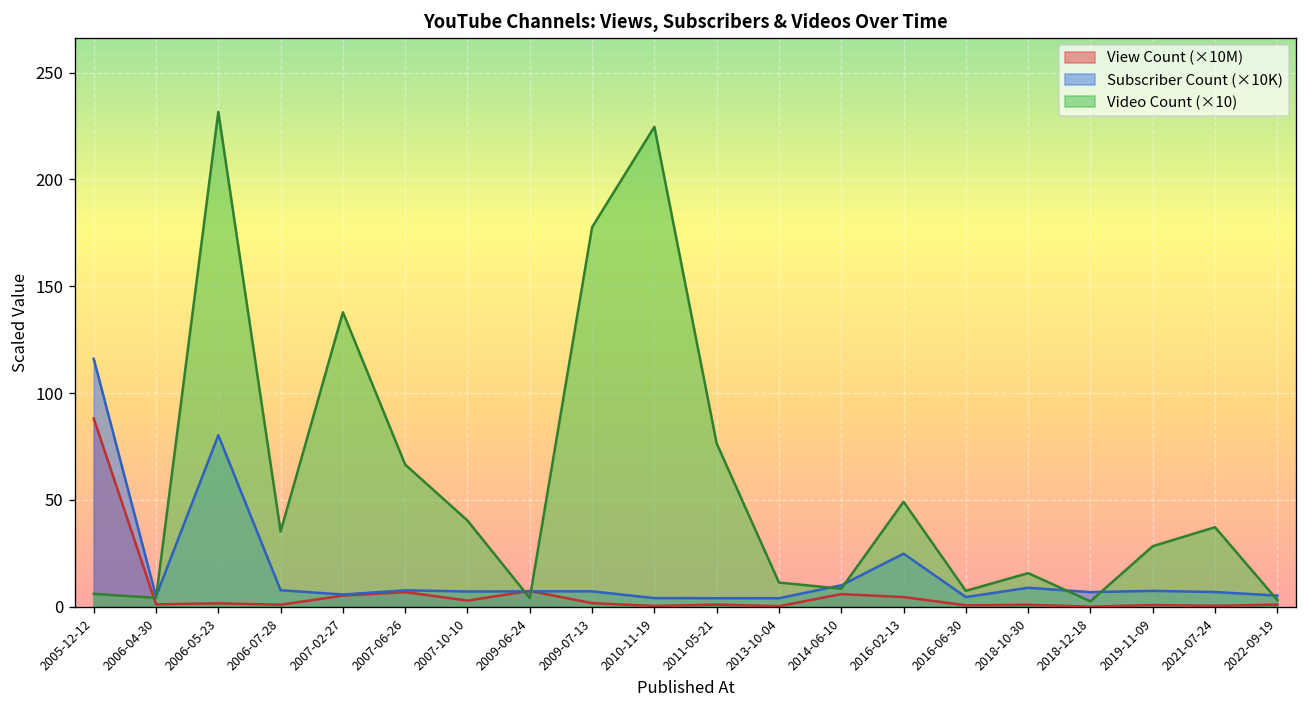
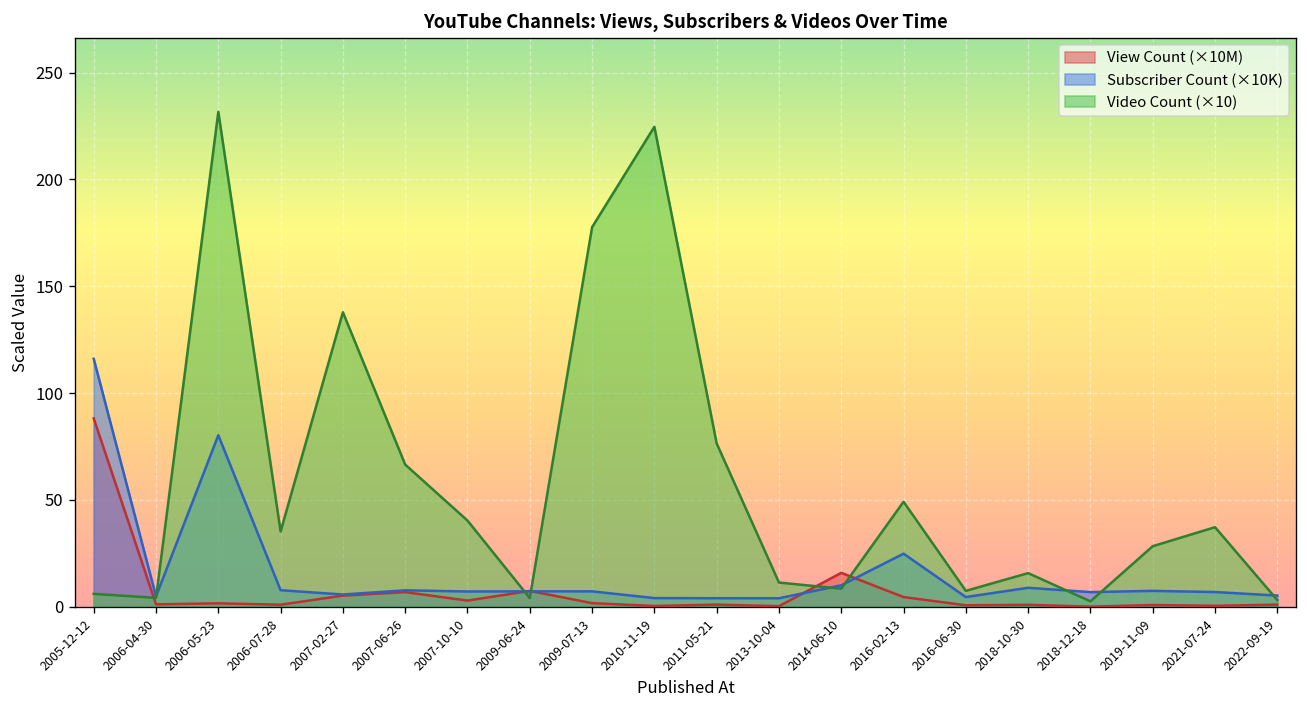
  {
    "View Count (×10M)": {
      "2005-12-12": 88,
      "2006-04-30": 1,
      "2006-05-23": 2,
      "2006-07-28": 1,
      "2007-10-10": 3,
      "2009-07-13": 2,
      "2010-11-19": 0,
      "2011-05-21": 1,
      "2013-10-04": 0,
-     "2014-06-10": 6,
+     "2014-06-10": 16,
      "2016-02-13": 4,
      "2016-06-30": 1,
      "2018-10-30": 1,
      "2018-12-18": 0,
      "2019-11-09": 1,
      "2021-07-24": 0,
      "2022-09-19": 1
    },
    "Subscriber Count (×10K)": {
      "2005-12-12": 116,
      "2006-05-23": 80,
      "2006-07-28": 8,
      "2007-10-10": 7,
      "2009-07-13": 7,
      "2010-11-19": 4,
      "2011-05-21": 4,
      "2013-10-04": 4,
      "2014-06-10": 10,
      "2016-02-13": 25,
      "2016-06-30": 5,
      "2018-10-30": 9,
      "2018-12-18": 7,
      "2019-11-09": 7,
      "2021-07-24": 7,
      "2022-09-19": 5
    },
    "Video Count (×10)": {
      "2005-12-12": 6,
      "2006-05-23": 232,
      "2006-07-28": 35,
      "2007-02-27": 138,
      "2007-06-26": 67,
      "2007-10-10": 40,
      "2009-06-24": 4,
      "2009-07-13": 178,
      "2010-11-19": 225,
      "2011-05-21": 76,
      "2013-10-04": 11,
      "2014-06-10": 8,
      "2016-02-13": 49,
      "2016-06-30": 7,
      "2018-10-30": 16,
      "2018-12-18": 3,
      "2019-11-09": 28,
      "2021-07-24": 37,
      "2022-09-19": 3
    }
  }
